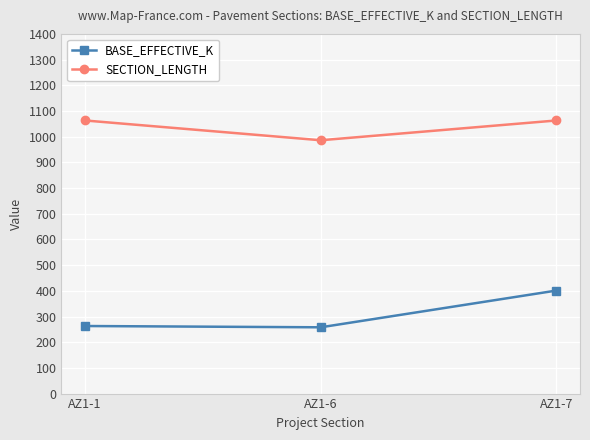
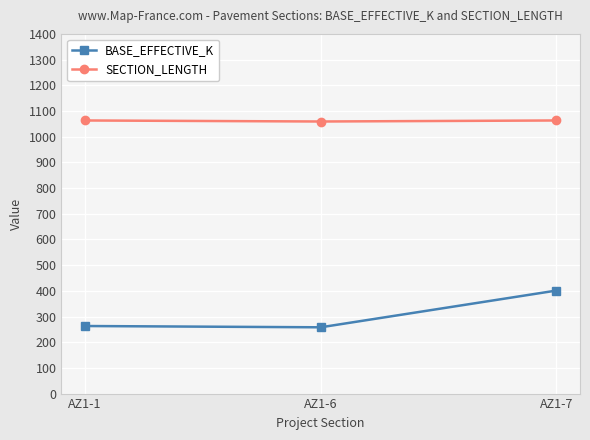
  {
    "BASE_EFFECTIVE_K": {
      "AZ1-1": 260,
      "AZ1-6": 260,
      "AZ1-7": 400
    },
    "SECTION_LENGTH": {
      "AZ1-1": 1060,
-     "AZ1-6": 990,
+     "AZ1-6": 1060,
      "AZ1-7": 1060
    }
  }
